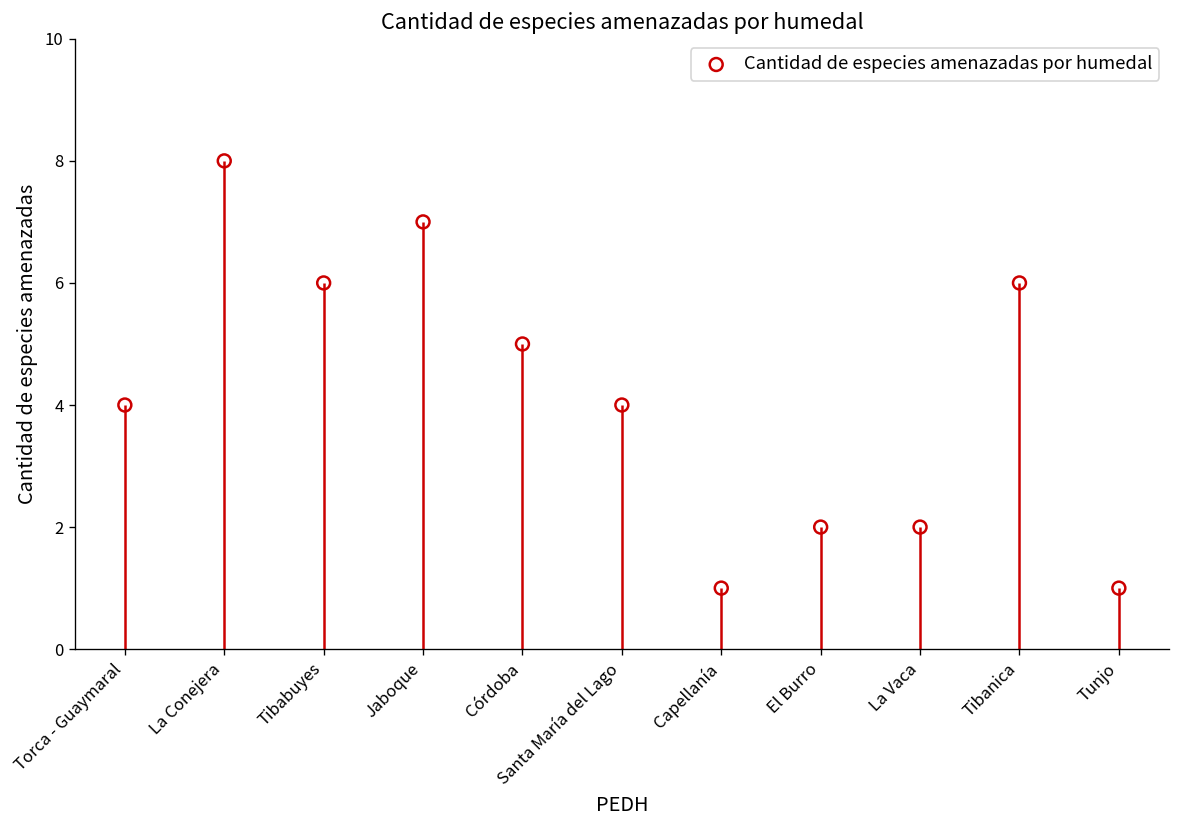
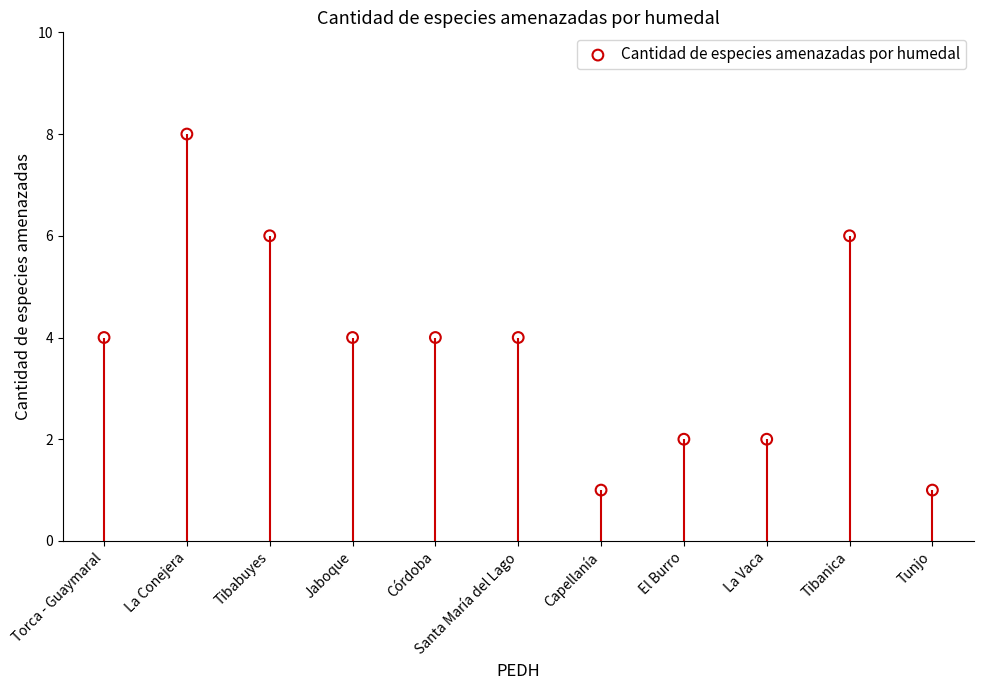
  {
-   "Jaboque": 7,
-   "Córdoba": 5
+   "Jaboque": 4,
+   "Córdoba": 4
  }
